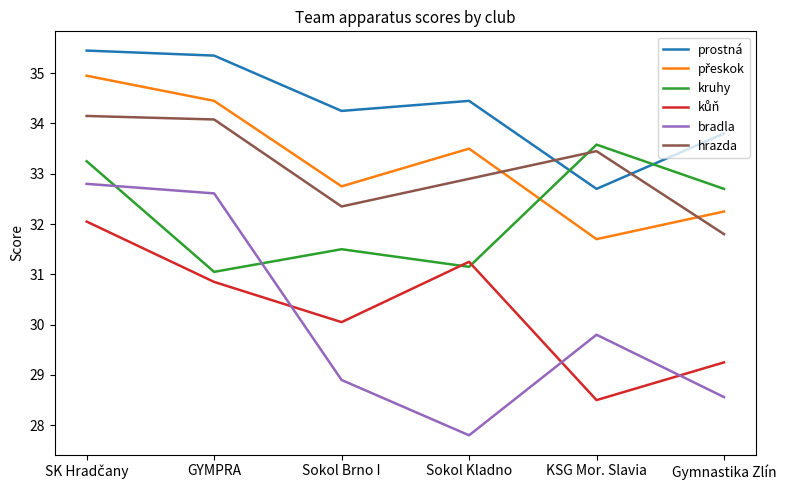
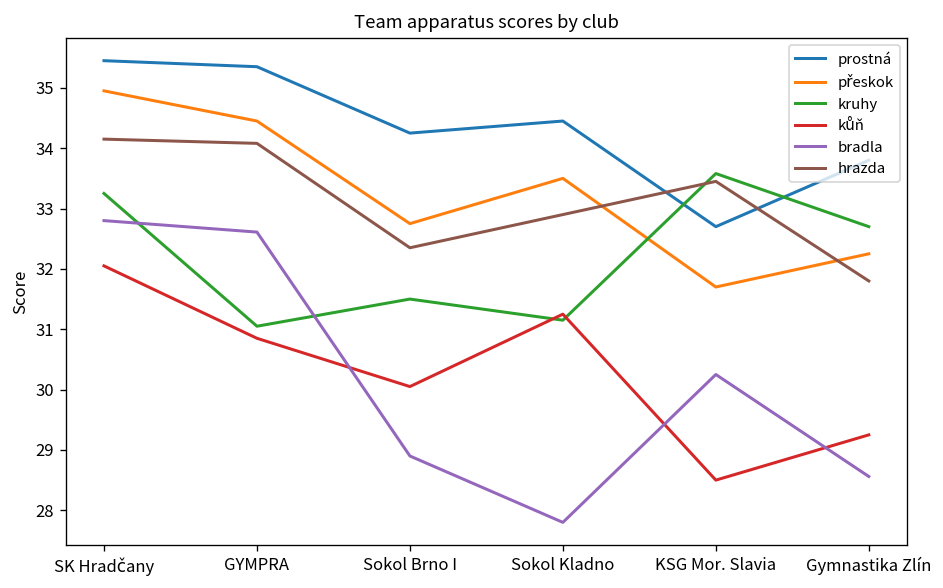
  {
    "prostná": {
      "SK Hradčany": 35.5,
      "GYMPRA": 35.4,
      "Sokol Brno I": 34.3,
      "Sokol Kladno": 34.5,
      "KSG Mor. Slavia": 32.7
    },
    "přeskok": {
      "SK Hradčany": 35.0,
      "GYMPRA": 34.5,
      "Sokol Brno I": 32.8,
      "Sokol Kladno": 33.5,
      "KSG Mor. Slavia": 31.7,
      "Gymnastika Zlín": 32.3
    },
    "kruhy": {
      "SK Hradčany": 33.3,
      "GYMPRA": 31.1,
      "Sokol Brno I": 31.5,
      "Sokol Kladno": 31.2,
      "KSG Mor. Slavia": 33.6,
      "Gymnastika Zlín": 32.7
    },
    "kůň": {
      "SK Hradčany": 32.1,
      "GYMPRA": 30.9,
      "Sokol Brno I": 30.1,
      "Sokol Kladno": 31.3,
      "KSG Mor. Slavia": 28.5,
      "Gymnastika Zlín": 29.3
    },
    "bradla": {
      "SK Hradčany": 32.8,
      "GYMPRA": 32.6,
      "Sokol Brno I": 28.9,
      "Sokol Kladno": 27.8,
-     "KSG Mor. Slavia": 29.8,
+     "KSG Mor. Slavia": 30.3,
      "Gymnastika Zlín": 28.6
    },
    "hrazda": {
      "SK Hradčany": 34.2,
      "GYMPRA": 34.1,
      "Sokol Brno I": 32.4,
      "Sokol Kladno": 32.9,
      "KSG Mor. Slavia": 33.5,
      "Gymnastika Zlín": 31.8
    }
  }
